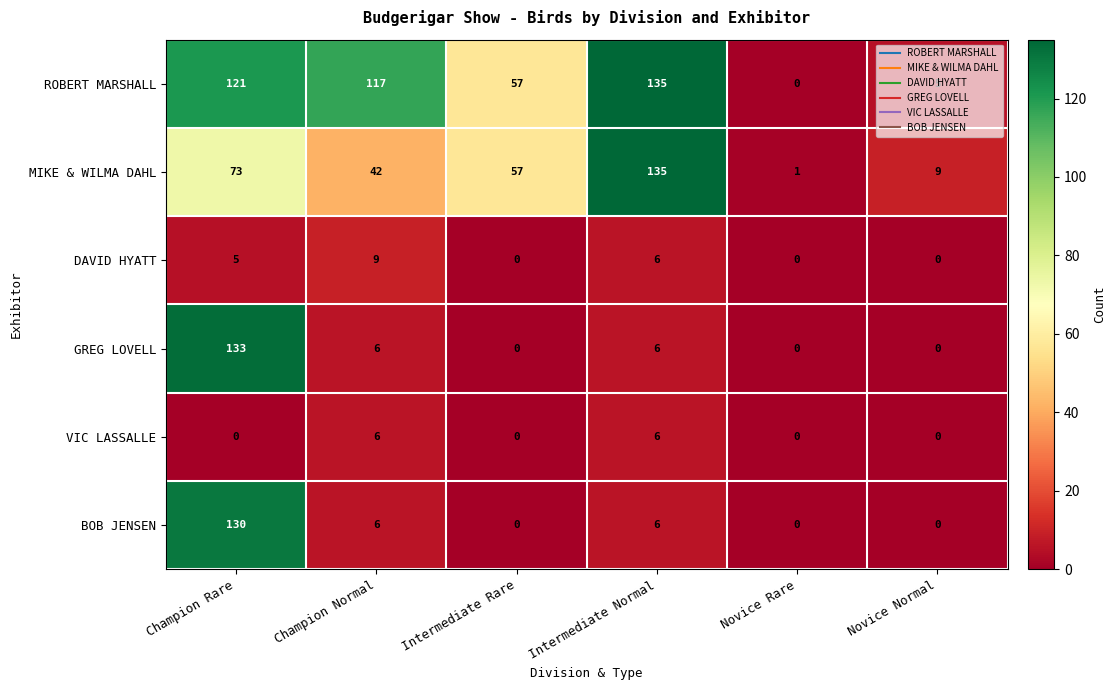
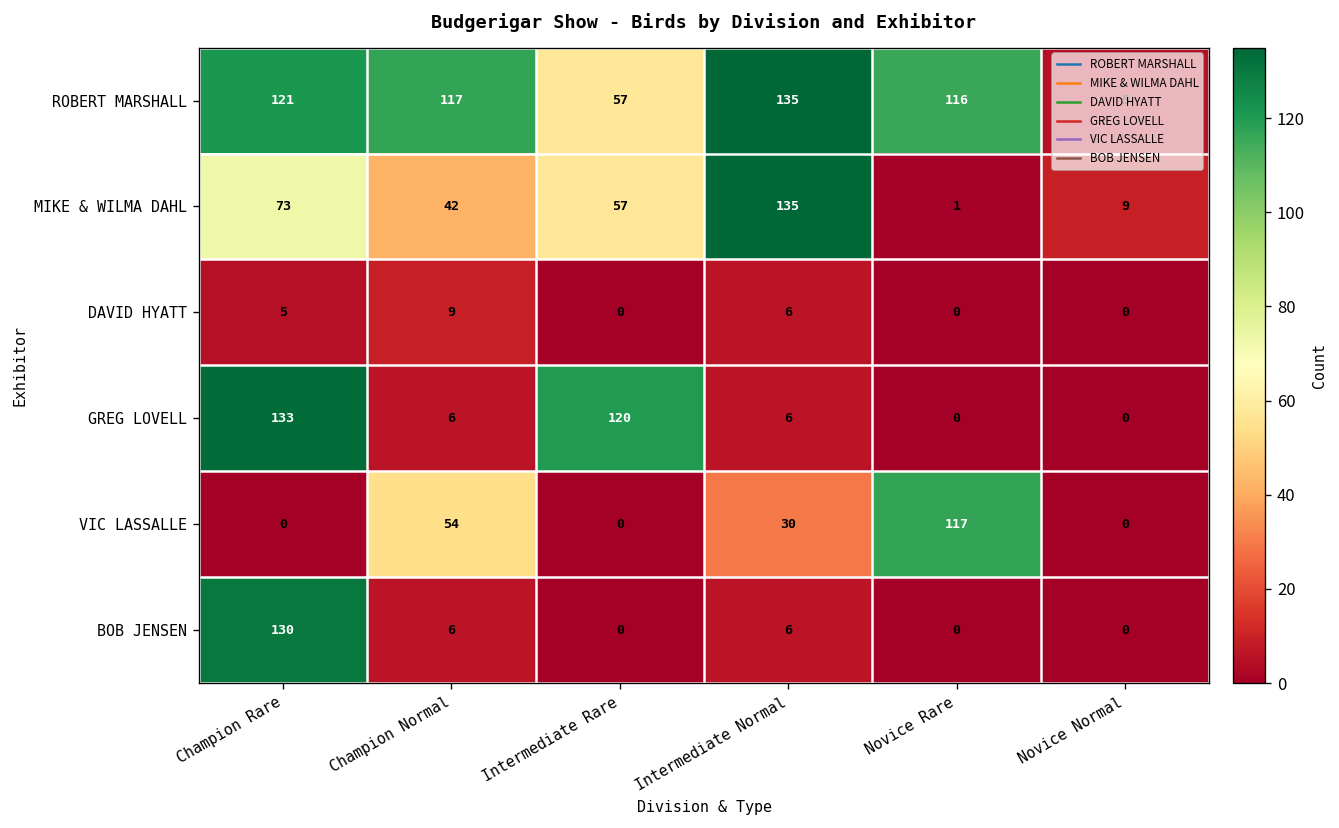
  {
    "ROBERT MARSHALL": {
      "Champion Rare": 121,
      "Champion Normal": 117,
      "Intermediate Rare": 57,
      "Intermediate Normal": 135,
-     "Novice Rare": 0
+     "Novice Rare": 116
    },
    "MIKE & WILMA DAHL": {
      "Champion Rare": 73,
      "Champion Normal": 42,
      "Intermediate Rare": 57,
      "Intermediate Normal": 135,
      "Novice Rare": 1,
      "Novice Normal": 9
    },
    "DAVID HYATT": {
      "Champion Rare": 5,
      "Champion Normal": 9,
      "Intermediate Rare": 0,
      "Intermediate Normal": 6,
      "Novice Rare": 0,
      "Novice Normal": 0
    },
    "GREG LOVELL": {
      "Champion Rare": 133,
      "Champion Normal": 6,
-     "Intermediate Rare": 0,
+     "Intermediate Rare": 120,
      "Intermediate Normal": 6,
      "Novice Rare": 0,
      "Novice Normal": 0
    },
    "VIC LASSALLE": {
      "Champion Rare": 0,
-     "Champion Normal": 6,
+     "Champion Normal": 54,
      "Intermediate Rare": 0,
-     "Intermediate Normal": 6,
-     "Novice Rare": 0,
+     "Intermediate Normal": 30,
+     "Novice Rare": 117,
      "Novice Normal": 0
    },
    "BOB JENSEN": {
      "Champion Rare": 130,
      "Champion Normal": 6,
      "Intermediate Rare": 0,
      "Intermediate Normal": 6,
      "Novice Rare": 0,
      "Novice Normal": 0
    }
  }
